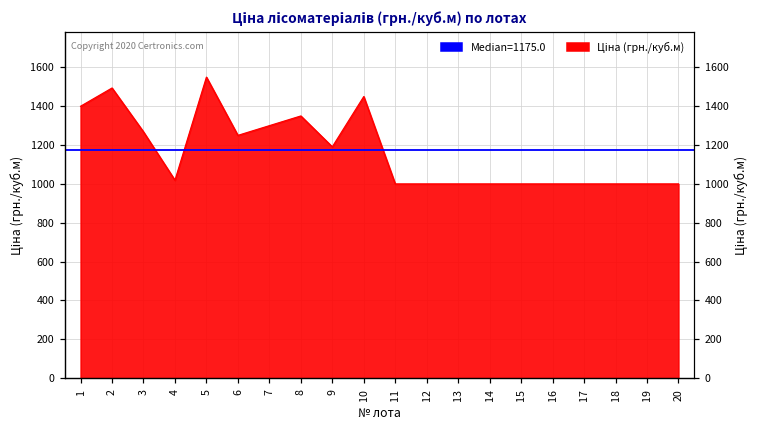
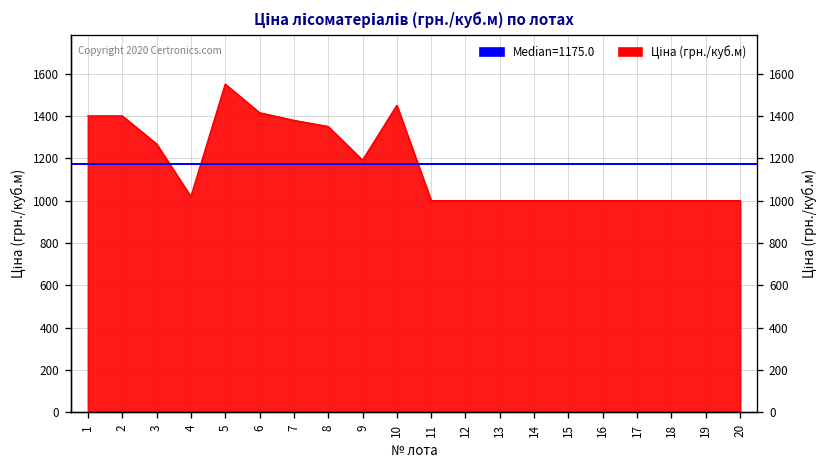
  {
    "1": 1400,
-   "2": 1490,
+   "2": 1400,
    "3": 1270,
    "4": 1020,
-   "6": 1250,
-   "7": 1300,
+   "6": 1420,
+   "7": 1380,
    "8": 1350,
    "9": 1190,
    "10": 1450,
    "11": 1000,
    "12": 1000,
    "13": 1000,
    "14": 1000,
    "15": 1000,
    "16": 1000,
    "17": 1000,
    "18": 1000,
    "19": 1000,
    "20": 1000
  }
